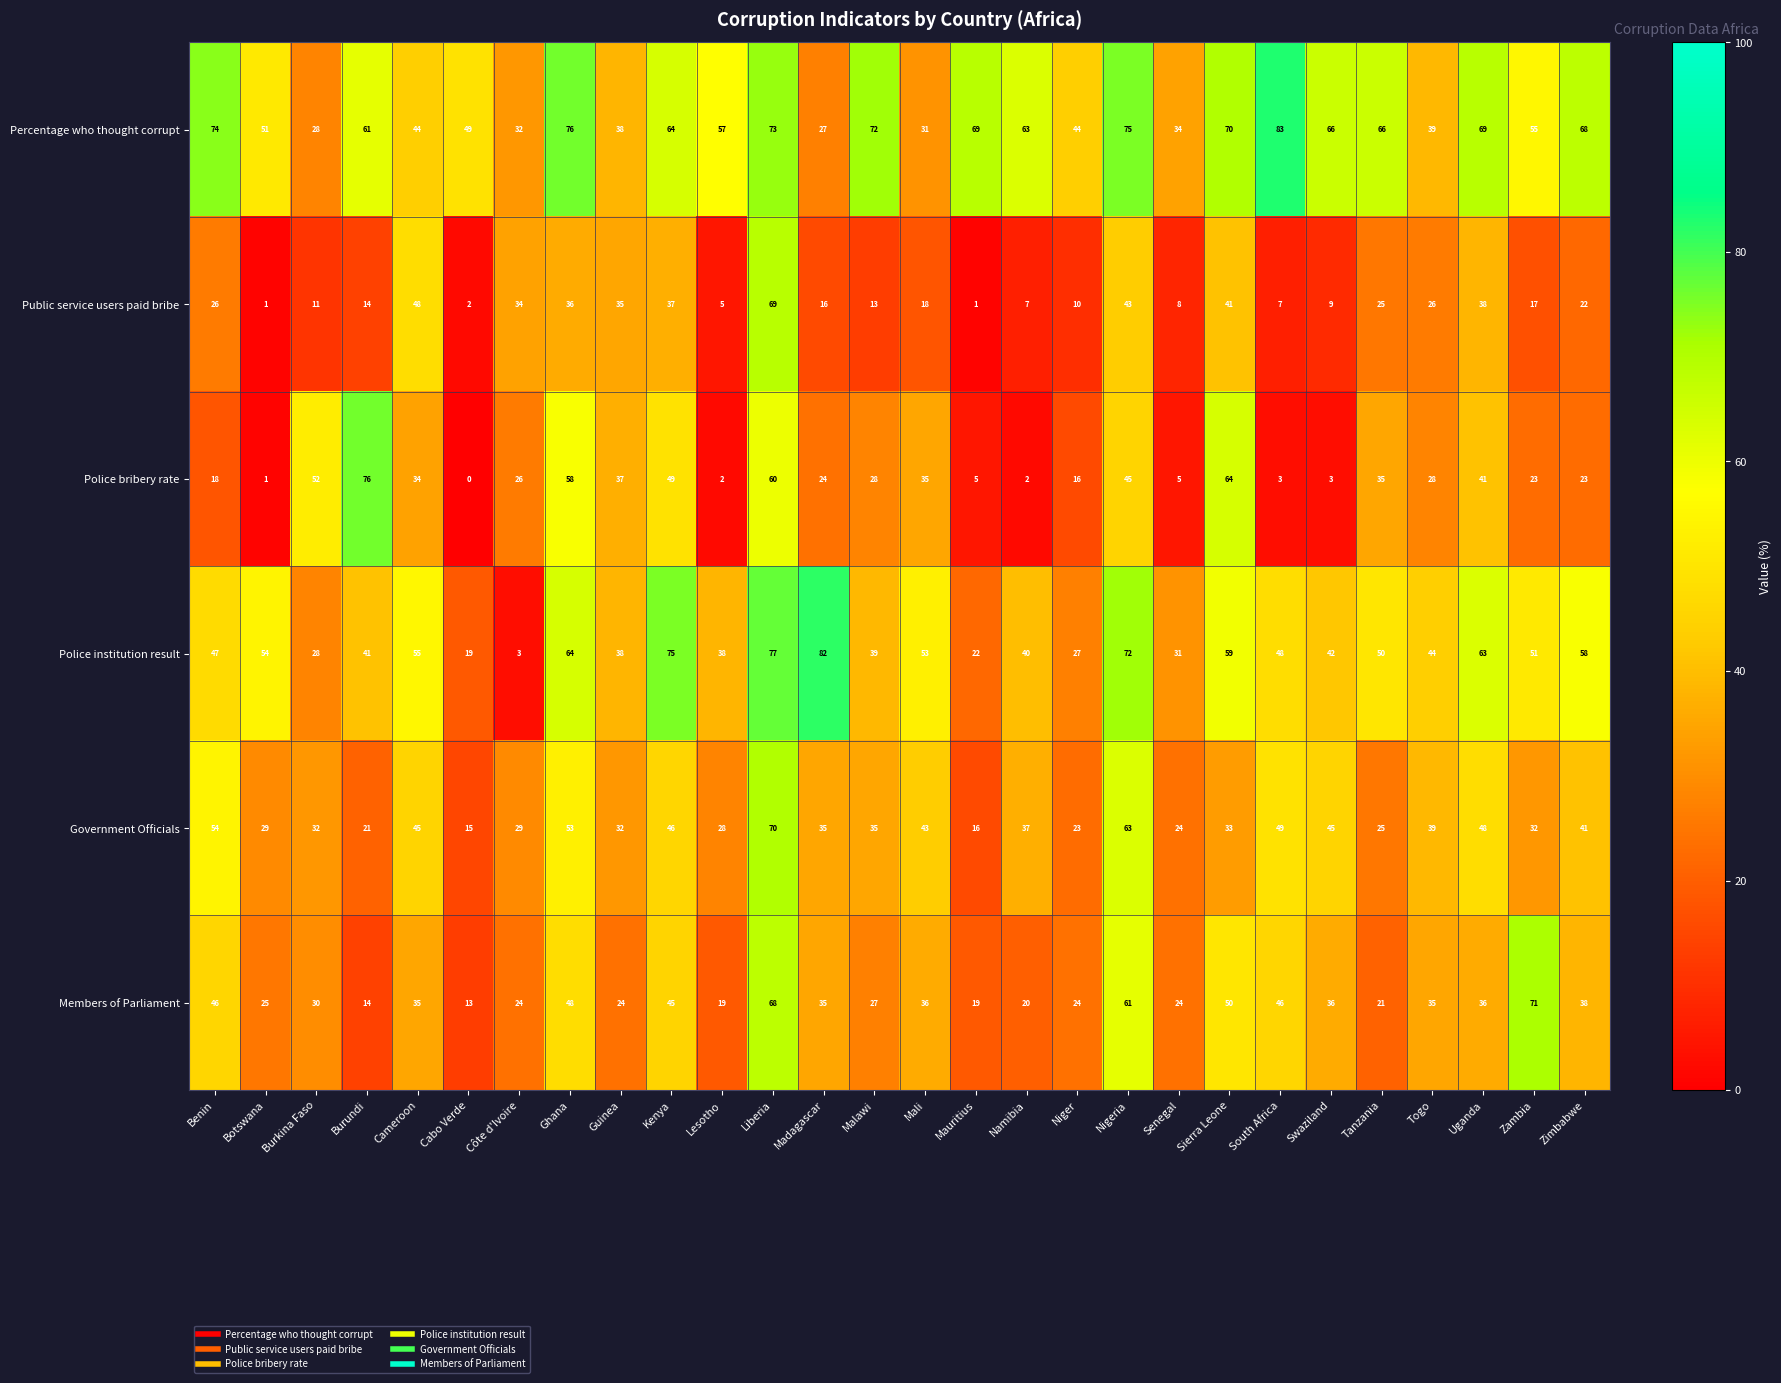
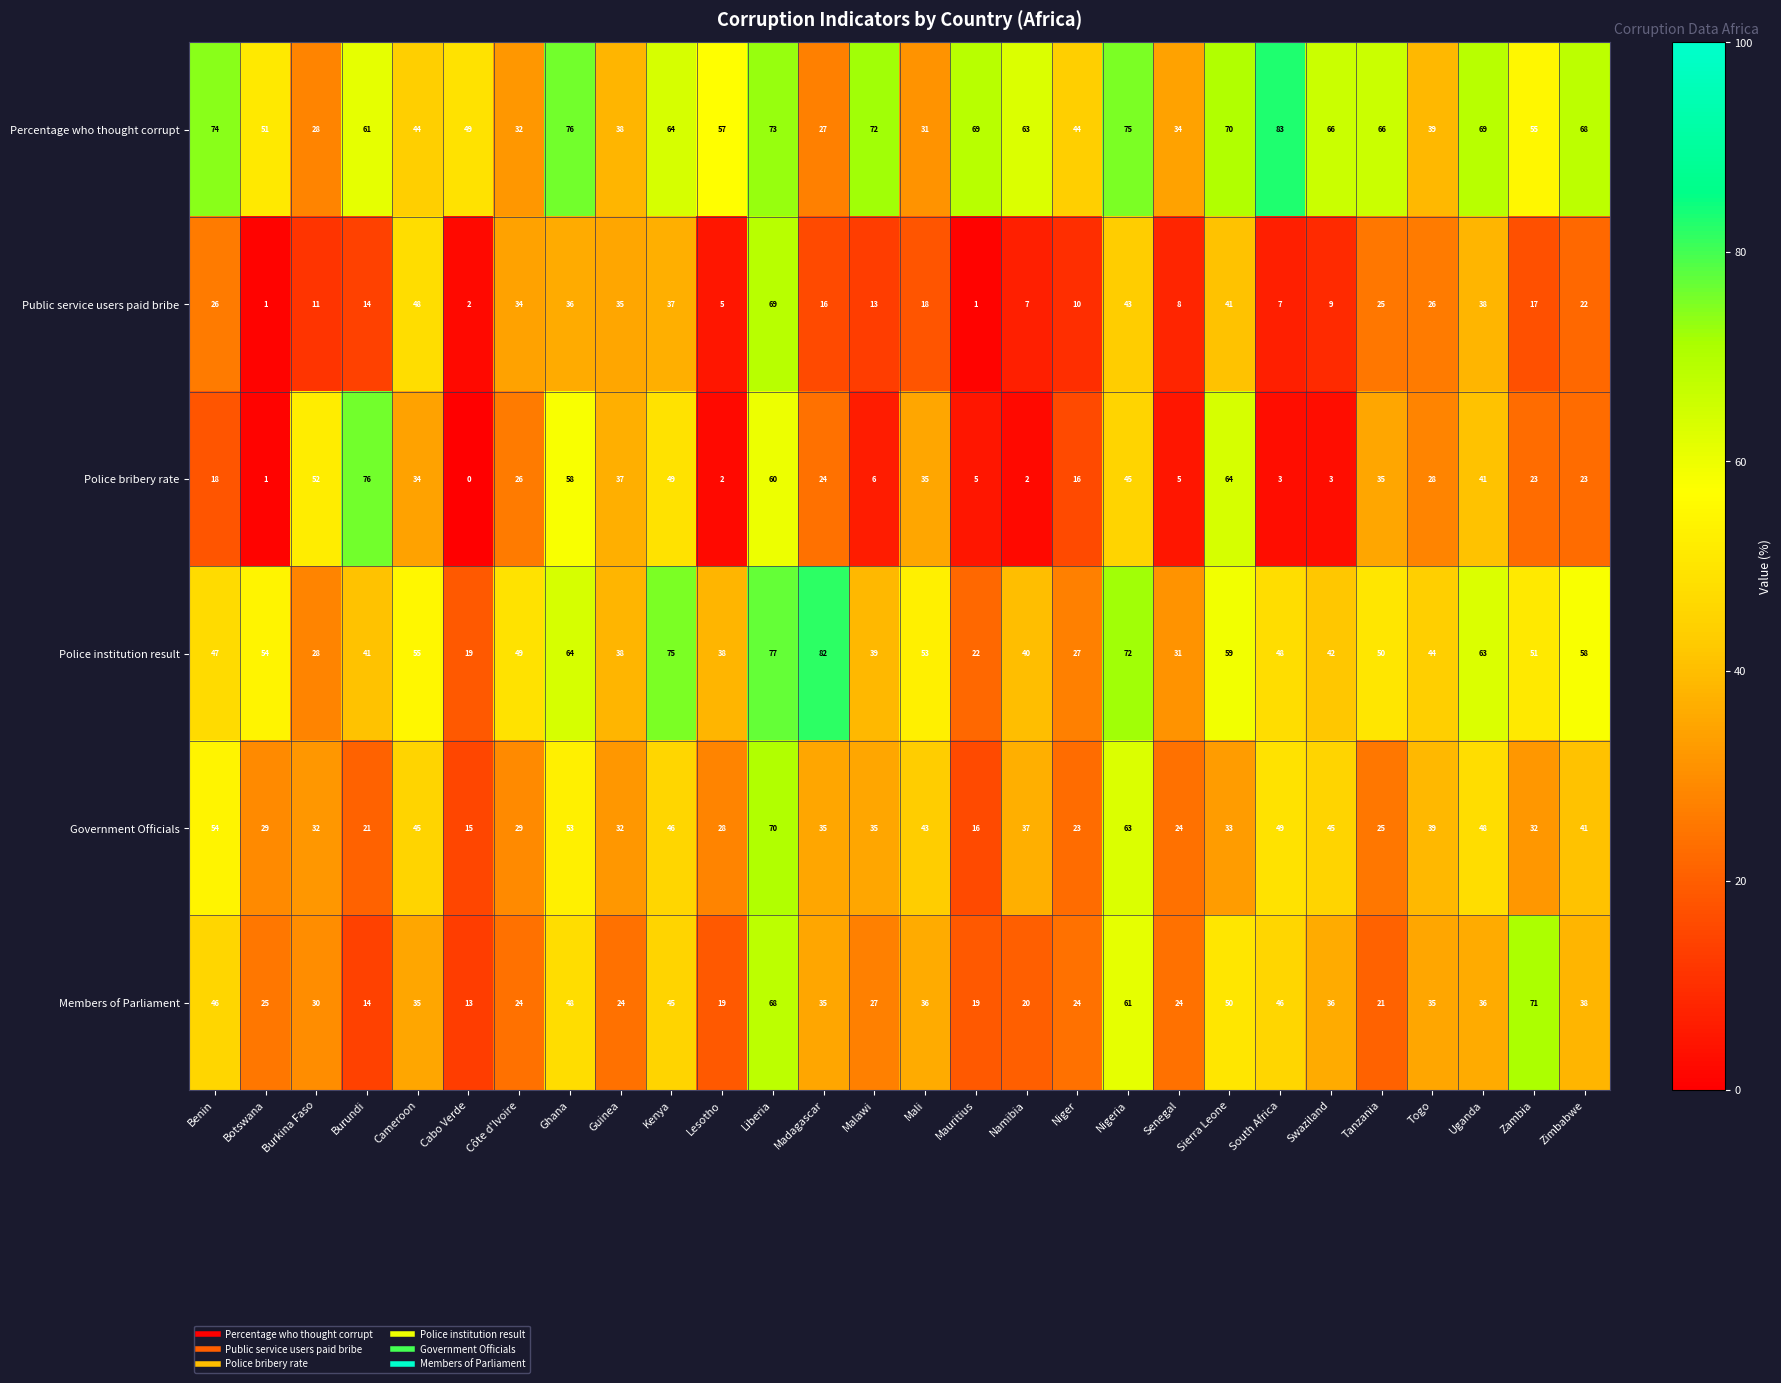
  {
    "Percentage who thought corrupt": {
      "Benin": 74,
      "Botswana": 51,
      "Burkina Faso": 28,
      "Burundi": 61,
      "Cameroon": 44,
      "Cabo Verde": 49,
      "Côte d'Ivoire": 32,
      "Ghana": 76,
      "Guinea": 38,
      "Kenya": 64,
      "Lesotho": 57,
      "Liberia": 73,
      "Madagascar": 27,
      "Malawi": 72,
      "Mali": 31,
      "Mauritius": 69,
      "Namibia": 63,
      "Niger": 44,
      "Nigeria": 75,
      "Senegal": 34,
      "Sierra Leone": 70,
      "South Africa": 83,
      "Swaziland": 66,
      "Tanzania": 66,
      "Togo": 39,
      "Uganda": 69,
      "Zambia": 55,
      "Zimbabwe": 68
    },
    "Public service users paid bribe": {
      "Benin": 26,
      "Botswana": 1,
      "Burkina Faso": 11,
      "Burundi": 14,
      "Cameroon": 48,
      "Cabo Verde": 2,
      "Côte d'Ivoire": 34,
      "Ghana": 36,
      "Guinea": 35,
      "Kenya": 37,
      "Lesotho": 5,
      "Liberia": 69,
      "Madagascar": 16,
      "Malawi": 13,
      "Mali": 18,
      "Mauritius": 1,
      "Namibia": 7,
      "Niger": 10,
      "Nigeria": 43,
      "Senegal": 8,
      "Sierra Leone": 41,
      "South Africa": 7,
      "Swaziland": 9,
      "Tanzania": 25,
      "Togo": 26,
      "Uganda": 38,
      "Zambia": 17,
      "Zimbabwe": 22
    },
    "Police bribery rate": {
      "Benin": 18,
      "Botswana": 1,
      "Burkina Faso": 52,
      "Burundi": 76,
      "Cameroon": 34,
      "Cabo Verde": 0,
      "Côte d'Ivoire": 26,
      "Ghana": 58,
      "Guinea": 37,
      "Kenya": 49,
      "Lesotho": 2,
      "Liberia": 60,
      "Madagascar": 24,
-     "Malawi": 28,
+     "Malawi": 6,
      "Mali": 35,
      "Mauritius": 5,
      "Namibia": 2,
      "Niger": 16,
      "Nigeria": 45,
      "Senegal": 5,
      "Sierra Leone": 64,
      "South Africa": 3,
      "Swaziland": 3,
      "Tanzania": 35,
      "Togo": 28,
      "Uganda": 41,
      "Zambia": 23,
      "Zimbabwe": 23
    },
    "Police institution result": {
      "Benin": 47,
      "Botswana": 54,
      "Burkina Faso": 28,
      "Burundi": 41,
      "Cameroon": 55,
      "Cabo Verde": 19,
-     "Côte d'Ivoire": 3,
+     "Côte d'Ivoire": 49,
      "Ghana": 64,
      "Guinea": 38,
      "Kenya": 75,
      "Lesotho": 38,
      "Liberia": 77,
      "Madagascar": 82,
      "Malawi": 39,
      "Mali": 53,
      "Mauritius": 22,
      "Namibia": 40,
      "Niger": 27,
      "Nigeria": 72,
      "Senegal": 31,
      "Sierra Leone": 59,
      "South Africa": 48,
      "Swaziland": 42,
      "Tanzania": 50,
      "Togo": 44,
      "Uganda": 63,
      "Zambia": 51,
      "Zimbabwe": 58
    },
    "Government Officials": {
      "Benin": 54,
      "Botswana": 29,
      "Burkina Faso": 32,
      "Burundi": 21,
      "Cameroon": 45,
      "Cabo Verde": 15,
      "Côte d'Ivoire": 29,
      "Ghana": 53,
      "Guinea": 32,
      "Kenya": 46,
      "Lesotho": 28,
      "Liberia": 70,
      "Madagascar": 35,
      "Malawi": 35,
      "Mali": 43,
      "Mauritius": 16,
      "Namibia": 37,
      "Niger": 23,
      "Nigeria": 63,
      "Senegal": 24,
      "Sierra Leone": 33,
      "South Africa": 49,
      "Swaziland": 45,
      "Tanzania": 25,
      "Togo": 39,
      "Uganda": 48,
      "Zambia": 32,
      "Zimbabwe": 41
    },
    "Members of Parliament": {
      "Benin": 46,
      "Botswana": 25,
      "Burkina Faso": 30,
      "Burundi": 14,
      "Cameroon": 35,
      "Cabo Verde": 13,
      "Côte d'Ivoire": 24,
      "Ghana": 48,
      "Guinea": 24,
      "Kenya": 45,
      "Lesotho": 19,
      "Liberia": 68,
      "Madagascar": 35,
      "Malawi": 27,
      "Mali": 36,
      "Mauritius": 19,
      "Namibia": 20,
      "Niger": 24,
      "Nigeria": 61,
      "Senegal": 24,
      "Sierra Leone": 50,
      "South Africa": 46,
      "Swaziland": 36,
      "Tanzania": 21,
      "Togo": 35,
      "Uganda": 36,
      "Zambia": 71,
      "Zimbabwe": 38
    }
  }
